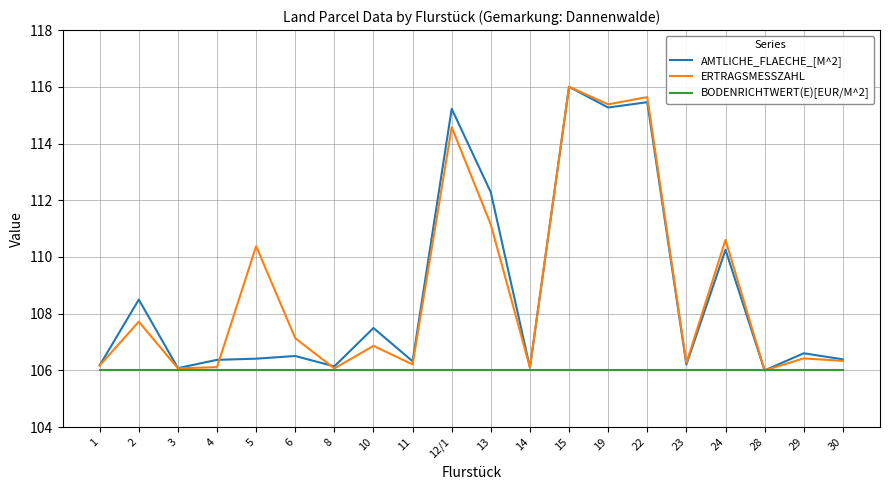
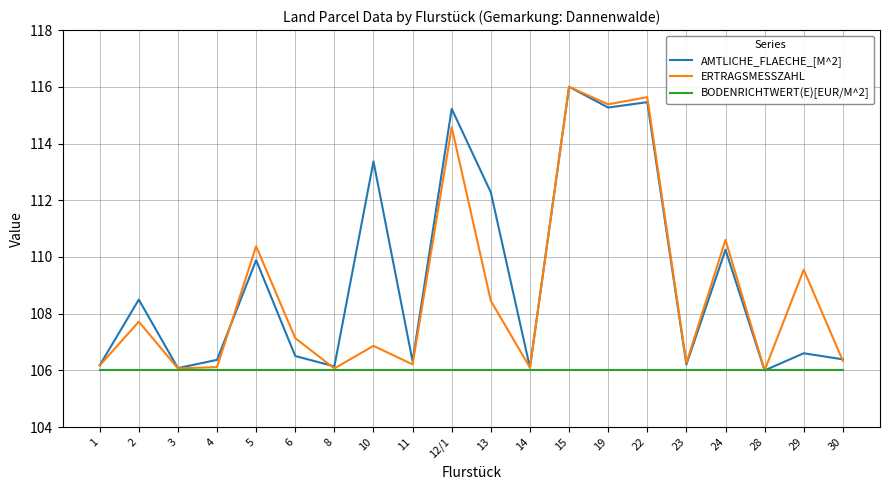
  {
    "AMTLICHE_FLAECHE_[M^2]": {
      "2": 108.5,
      "4": 106.4,
-     "5": 106.4,
+     "5": 109.9,
      "6": 106.5,
-     "10": 107.5,
+     "10": 113.4,
      "11": 106.3,
      "12/1": 115.2,
      "13": 112.3,
      "19": 115.3,
      "22": 115.5,
      "24": 110.3,
      "29": 106.6
    },
    "ERTRAGSMESSZAHL": {
      "2": 107.7,
      "4": 106.1,
      "5": 110.4,
      "6": 107.1,
      "10": 106.9,
      "11": 106.2,
      "12/1": 114.6,
-     "13": 111.1,
+     "13": 108.5,
      "19": 115.4,
      "22": 115.6,
      "24": 110.6,
-     "29": 106.4
+     "29": 109.6
    },
    "BODENRICHTWERT(E)[EUR/M^2]": {
      "1": 106.0,
      "2": 106.0,
      "4": 106.0,
      "5": 106.0,
      "6": 106.0,
      "10": 106.0,
      "11": 106.0,
      "12/1": 106.0,
      "13": 106.0,
      "14": 106.0,
      "15": 106.0,
      "19": 106.0,
      "22": 106.0,
      "23": 106.0,
      "24": 106.0,
      "29": 106.0,
      "30": 106.0
    }
  }
